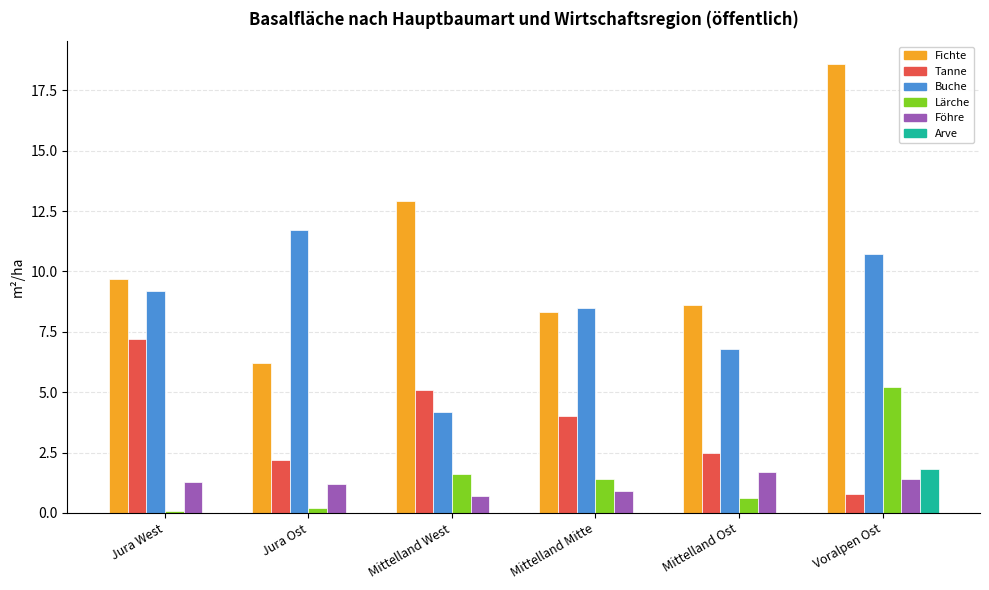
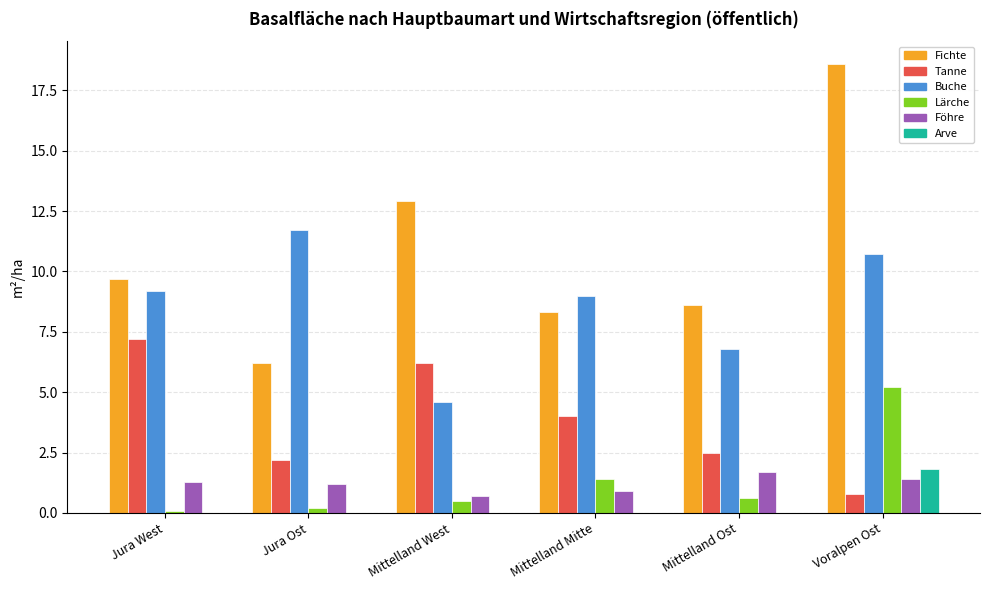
  {
    "Fichte": {
      "Jura West": 9.7,
      "Jura Ost": 6.2,
      "Mittelland West": 12.9,
      "Mittelland Mitte": 8.3,
      "Mittelland Ost": 8.6,
      "Voralpen Ost": 18.6
    },
    "Tanne": {
      "Jura West": 7.2,
      "Jura Ost": 2.2,
-     "Mittelland West": 5.1,
+     "Mittelland West": 6.2,
      "Mittelland Mitte": 4.0,
      "Mittelland Ost": 2.5,
      "Voralpen Ost": 0.8
    },
    "Buche": {
      "Jura West": 9.2,
      "Jura Ost": 11.7,
-     "Mittelland West": 4.2,
-     "Mittelland Mitte": 8.5,
+     "Mittelland West": 4.6,
+     "Mittelland Mitte": 9.0,
      "Mittelland Ost": 6.8,
      "Voralpen Ost": 10.7
    },
    "Lärche": {
      "Jura Ost": 0.2,
-     "Mittelland West": 1.6,
+     "Mittelland West": 0.5,
      "Mittelland Mitte": 1.4,
      "Mittelland Ost": 0.6,
      "Voralpen Ost": 5.2
    },
    "Föhre": {
      "Jura West": 1.3,
      "Jura Ost": 1.2,
      "Mittelland West": 0.7,
      "Mittelland Mitte": 0.9,
      "Mittelland Ost": 1.7,
      "Voralpen Ost": 1.4
    },
    "Arve": {
      "Jura West": 0.0,
      "Jura Ost": 0.0,
      "Mittelland West": 0.0,
      "Mittelland Mitte": 0.0,
      "Mittelland Ost": 0.0,
      "Voralpen Ost": 1.8
    }
  }
